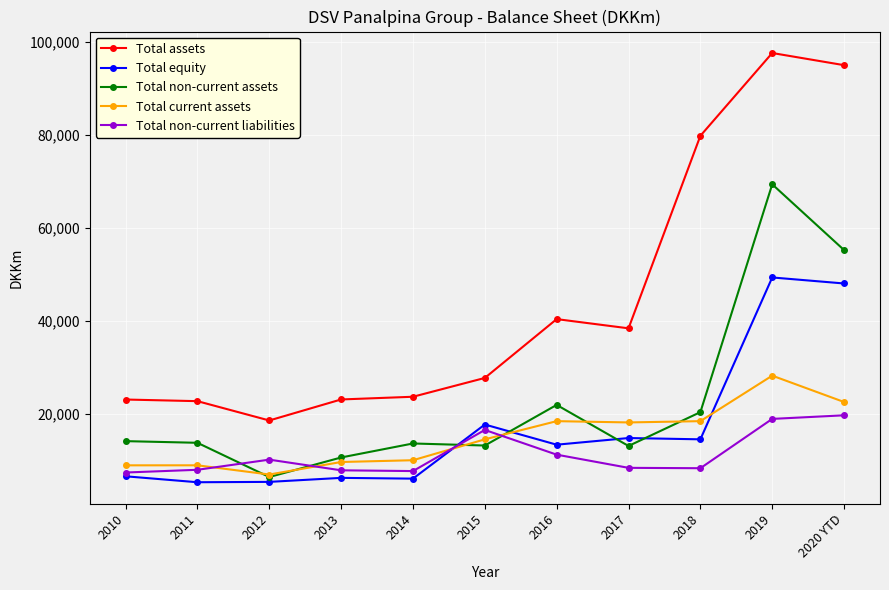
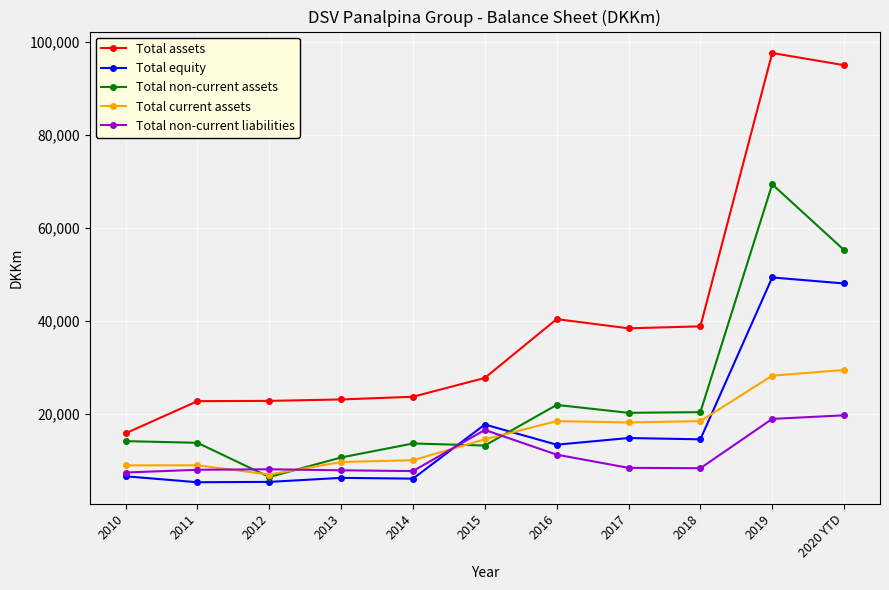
  {
    "Total assets": {
-     "2010": "23,000",
+     "2010": "16,000",
      "2011": "23,000",
-     "2012": "19,000",
+     "2012": "23,000",
      "2013": "23,000",
      "2014": "24,000",
      "2015": "28,000",
      "2016": "40,000",
      "2017": "38,000",
-     "2018": "80,000",
+     "2018": "39,000",
      "2019": "98,000",
      "2020 YTD": "95,000"
    },
    "Total equity": {
      "2010": "7,000",
      "2011": "5,000",
      "2012": "5,000",
      "2013": "6,000",
      "2014": "6,000",
      "2015": "18,000",
      "2016": "13,000",
      "2017": "15,000",
      "2018": "15,000",
      "2019": "49,000",
      "2020 YTD": "48,000"
    },
    "Total non-current assets": {
      "2010": "14,000",
      "2011": "14,000",
      "2013": "11,000",
      "2014": "14,000",
      "2015": "13,000",
      "2016": "22,000",
-     "2017": "13,000",
+     "2017": "20,000",
      "2018": "20,000",
      "2019": "69,000",
      "2020 YTD": "55,000"
    },
    "Total current assets": {
      "2010": "9,000",
      "2011": "9,000",
      "2013": "10,000",
      "2014": "10,000",
      "2015": "15,000",
      "2016": "18,000",
      "2017": "18,000",
      "2018": "18,000",
      "2019": "28,000",
-     "2020 YTD": "23,000"
+     "2020 YTD": "29,000"
    },
    "Total non-current liabilities": {
      "2010": "7,000",
      "2011": "8,000",
-     "2012": "10,000",
+     "2012": "8,000",
      "2013": "8,000",
      "2014": "8,000",
      "2015": "17,000",
      "2016": "11,000",
      "2017": "8,000",
      "2018": "8,000",
      "2019": "19,000",
      "2020 YTD": "20,000"
    }
  }
